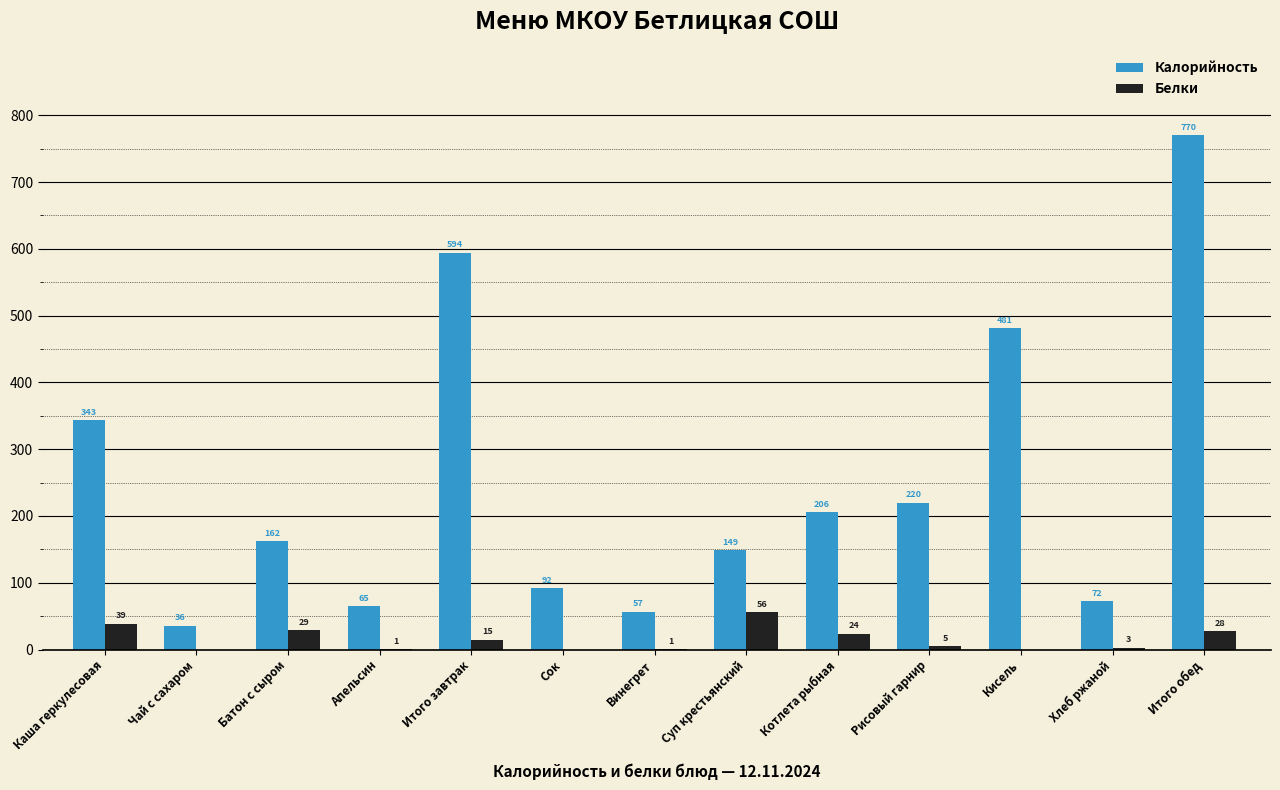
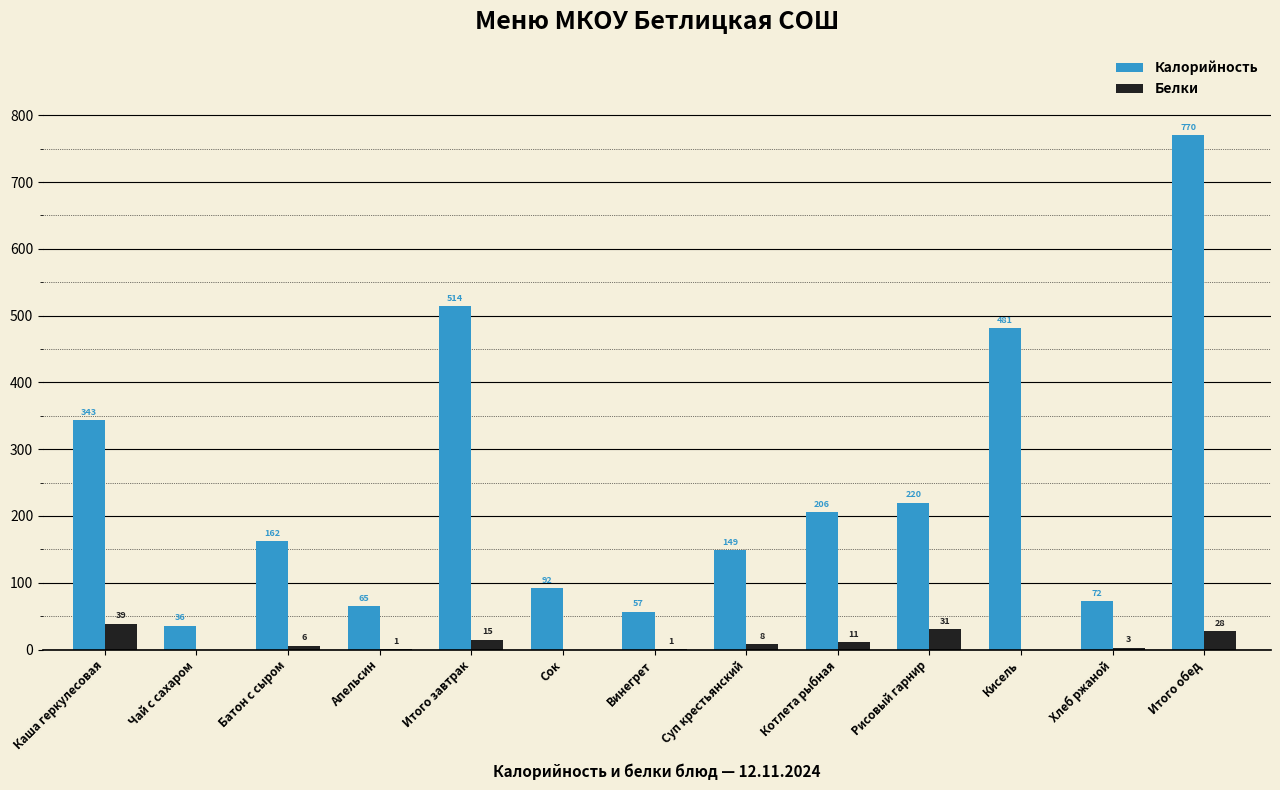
  {
    "Калорийность": {
      "Каша геркулесовая": 343,
      "Чай с сахаром": 36,
      "Батон с сыром": 162,
      "Апельсин": 65,
-     "Итого завтрак": 594,
+     "Итого завтрак": 514,
      "Сок": 92,
      "Винегрет": 57,
      "Суп крестьянский": 149,
      "Котлета рыбная": 206,
      "Рисовый гарнир": 220,
      "Кисель": 481,
      "Хлеб ржаной": 72,
      "Итого обед": 770
    },
    "Белки": {
      "Каша геркулесовая": 39,
-     "Батон с сыром": 29,
+     "Батон с сыром": 6,
      "Апельсин": 1,
      "Итого завтрак": 15,
      "Винегрет": 1,
-     "Суп крестьянский": 56,
-     "Котлета рыбная": 24,
-     "Рисовый гарнир": 5,
+     "Суп крестьянский": 8,
+     "Котлета рыбная": 11,
+     "Рисовый гарнир": 31,
      "Хлеб ржаной": 3,
      "Итого обед": 28
    }
  }
